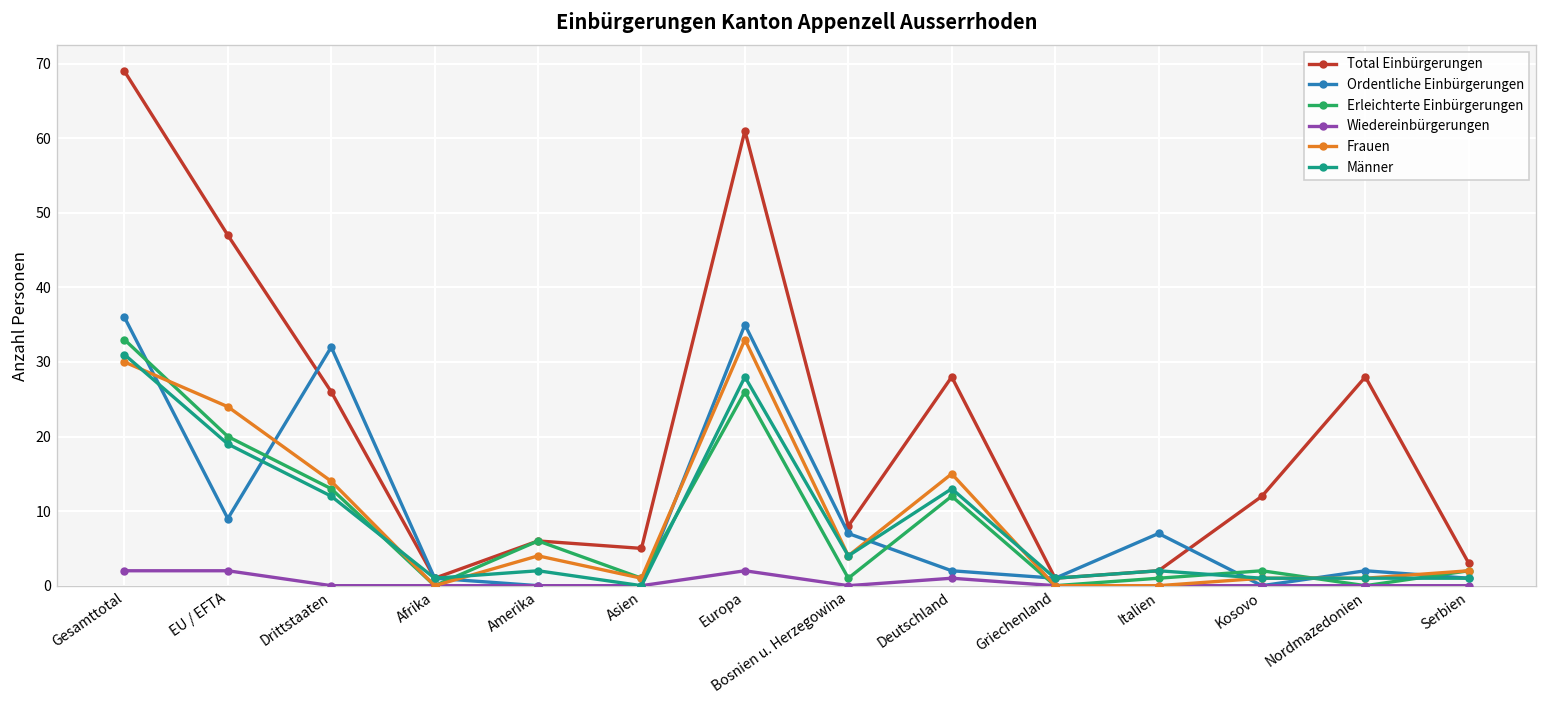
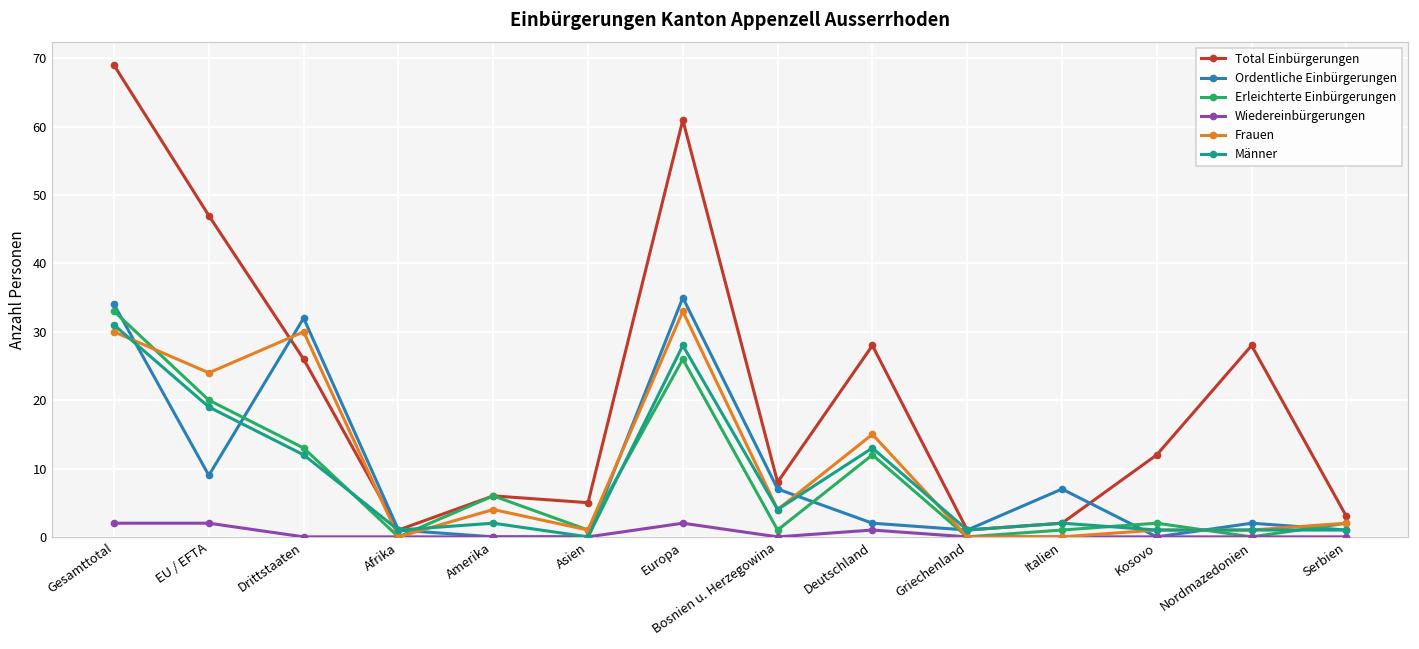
  {
    "Total Einbürgerungen": {
      "Gesamttotal": 69,
      "EU / EFTA": 47,
      "Drittstaaten": 26,
      "Asien": 5,
      "Europa": 61,
      "Bosnien u. Herzegowina": 8,
      "Deutschland": 28,
      "Kosovo": 12,
      "Nordmazedonien": 28,
      "Serbien": 3
    },
    "Ordentliche Einbürgerungen": {
-     "Gesamttotal": 36,
+     "Gesamttotal": 34,
      "EU / EFTA": 9,
      "Drittstaaten": 32,
      "Europa": 35,
      "Bosnien u. Herzegowina": 7,
      "Deutschland": 2,
      "Italien": 7,
      "Nordmazedonien": 2
    },
    "Wiedereinbürgerungen": {
      "Gesamttotal": 2,
      "EU / EFTA": 2,
      "Drittstaaten": 0,
      "Europa": 2,
      "Bosnien u. Herzegowina": 0,
      "Deutschland": 1,
      "Serbien": 0
    },
    "Frauen": {
      "Gesamttotal": 30,
      "EU / EFTA": 24,
-     "Drittstaaten": 14,
+     "Drittstaaten": 30,
      "Amerika": 4,
      "Europa": 33,
      "Deutschland": 15
    }
  }
